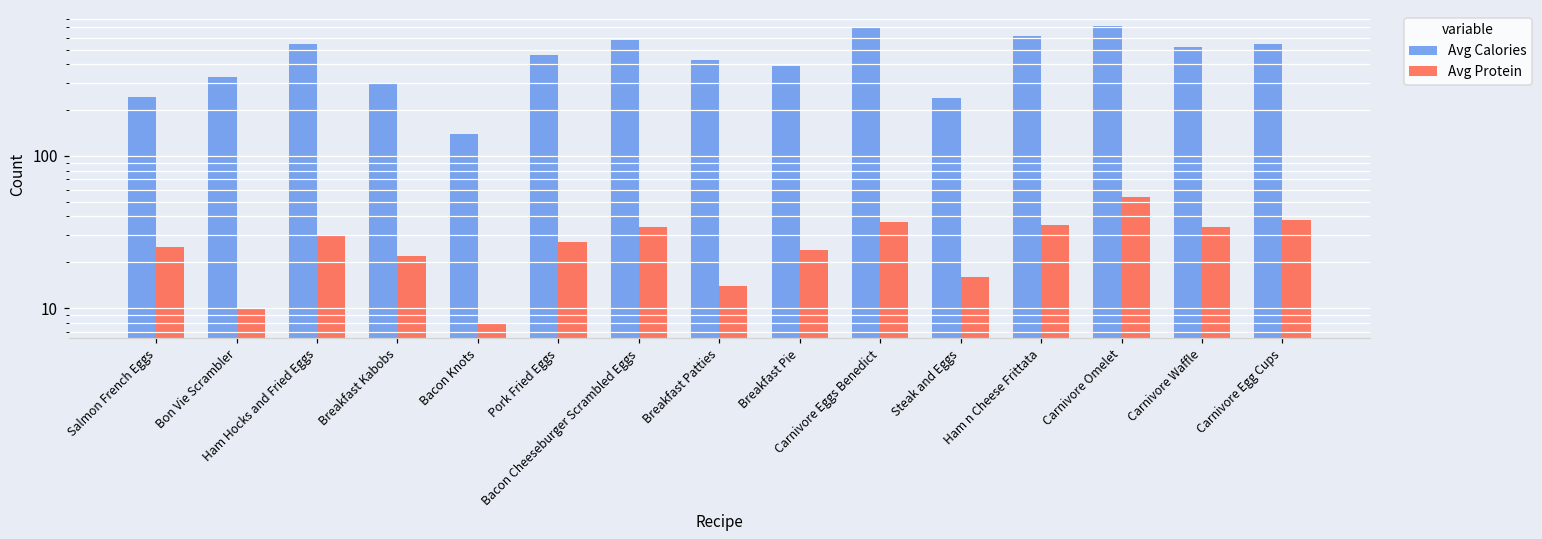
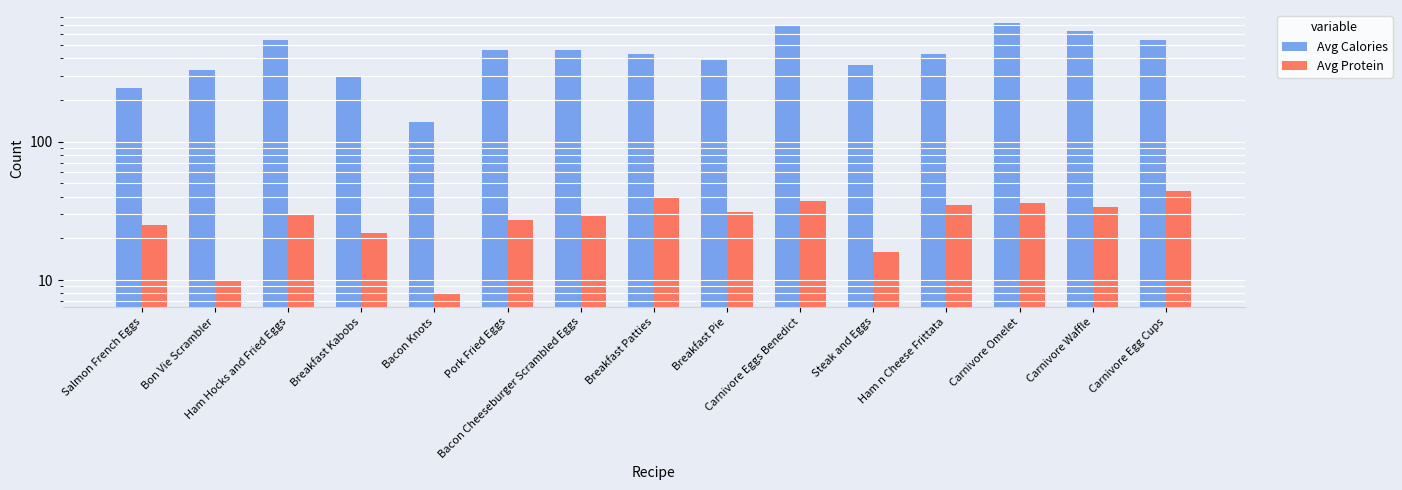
  {
    "Avg Calories": {
      "Salmon French Eggs": 240,
      "Bon Vie Scrambler": 330,
      "Ham Hocks and Fried Eggs": 540,
      "Breakfast Kabobs": 300,
      "Bacon Knots": 140,
      "Pork Fried Eggs": 460,
-     "Bacon Cheeseburger Scrambled Eggs": 580,
+     "Bacon Cheeseburger Scrambled Eggs": 460,
      "Breakfast Patties": 430,
      "Breakfast Pie": 390,
      "Carnivore Eggs Benedict": 700,
-     "Steak and Eggs": 240,
-     "Ham n Cheese Frittata": 600,
+     "Steak and Eggs": 360,
+     "Ham n Cheese Frittata": 430,
      "Carnivore Omelet": 700,
-     "Carnivore Waffle": 520,
+     "Carnivore Waffle": 600,
      "Carnivore Egg Cups": 550
    },
    "Avg Protein": {
      "Salmon French Eggs": 25,
      "Bon Vie Scrambler": 10,
      "Ham Hocks and Fried Eggs": 30,
      "Breakfast Kabobs": 22,
      "Bacon Knots": 8,
      "Pork Fried Eggs": 27,
-     "Bacon Cheeseburger Scrambled Eggs": 34,
-     "Breakfast Patties": 14,
-     "Breakfast Pie": 24,
+     "Bacon Cheeseburger Scrambled Eggs": 29,
+     "Breakfast Patties": 39,
+     "Breakfast Pie": 31,
      "Carnivore Eggs Benedict": 37,
      "Steak and Eggs": 16,
      "Ham n Cheese Frittata": 35,
-     "Carnivore Omelet": 54,
+     "Carnivore Omelet": 36,
      "Carnivore Waffle": 34,
-     "Carnivore Egg Cups": 38
+     "Carnivore Egg Cups": 44
    }
  }
